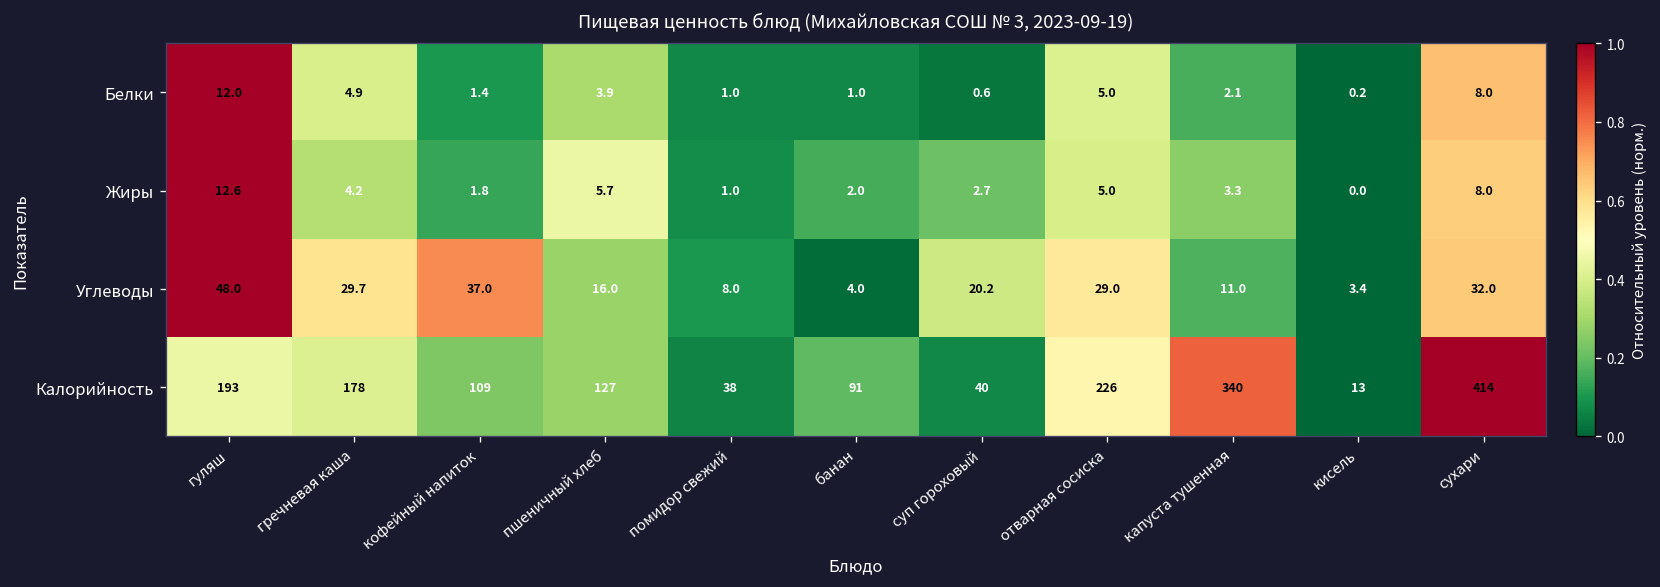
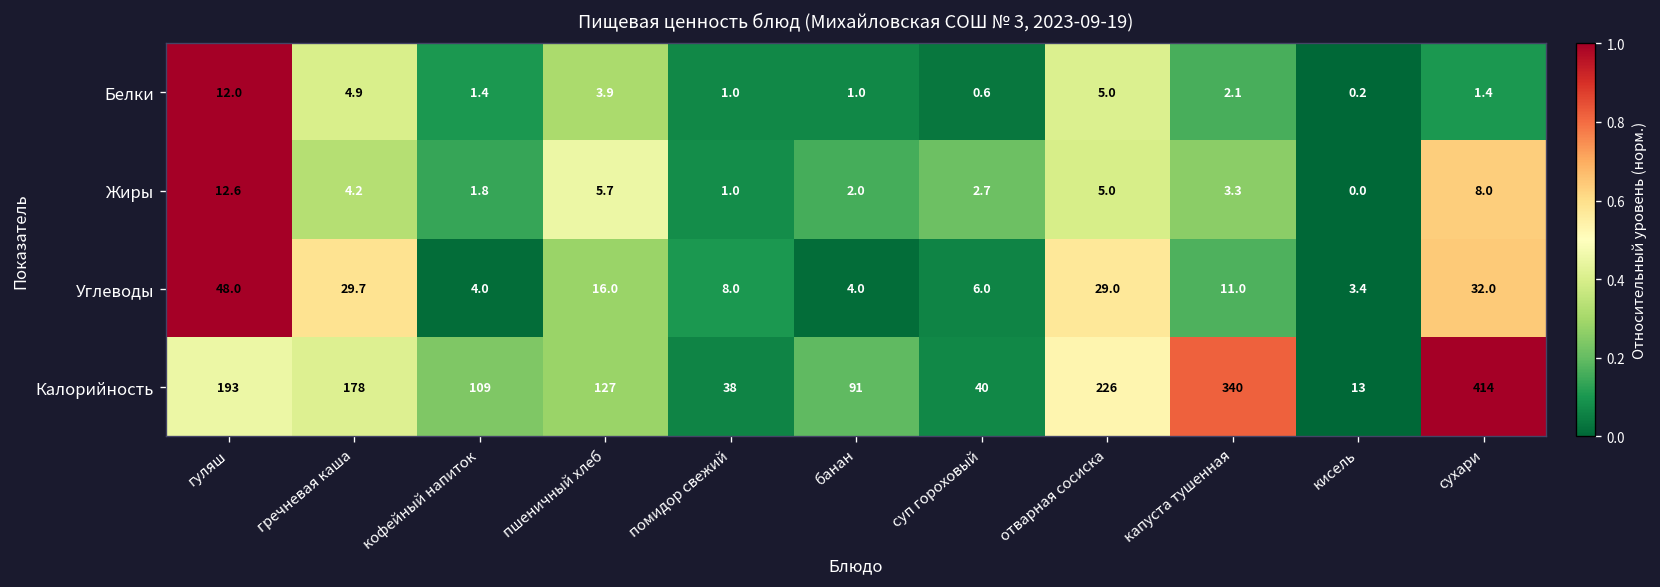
  {
    "Белки": {
      "гуляш": 12.0,
      "гречневая каша": 4.9,
      "кофейный напиток": 1.4,
      "пшеничный хлеб": 3.9,
      "помидор свежий": 1.0,
      "банан": 1.0,
      "суп гороховый": 0.6,
      "отварная сосиска": 5.0,
      "капуста тушенная": 2.1,
      "кисель": 0.2,
-     "сухари": 8.0
+     "сухари": 1.4
    },
    "Жиры": {
      "гуляш": 12.6,
      "гречневая каша": 4.2,
      "кофейный напиток": 1.8,
      "пшеничный хлеб": 5.7,
      "помидор свежий": 1.0,
      "банан": 2.0,
      "суп гороховый": 2.7,
      "отварная сосиска": 5.0,
      "капуста тушенная": 3.3,
      "кисель": 0.0,
      "сухари": 8.0
    },
    "Углеводы": {
      "гуляш": 48.0,
      "гречневая каша": 29.7,
-     "кофейный напиток": 37.0,
+     "кофейный напиток": 4.0,
      "пшеничный хлеб": 16.0,
      "помидор свежий": 8.0,
      "банан": 4.0,
-     "суп гороховый": 20.2,
+     "суп гороховый": 6.0,
      "отварная сосиска": 29.0,
      "капуста тушенная": 11.0,
      "кисель": 3.4,
      "сухари": 32.0
    },
    "Калорийность": {
      "гуляш": 193,
      "гречневая каша": 178,
      "кофейный напиток": 109,
      "пшеничный хлеб": 127,
      "помидор свежий": 38,
      "банан": 91,
      "суп гороховый": 40,
      "отварная сосиска": 226,
      "капуста тушенная": 340,
      "кисель": 13,
      "сухари": 414
    }
  }
